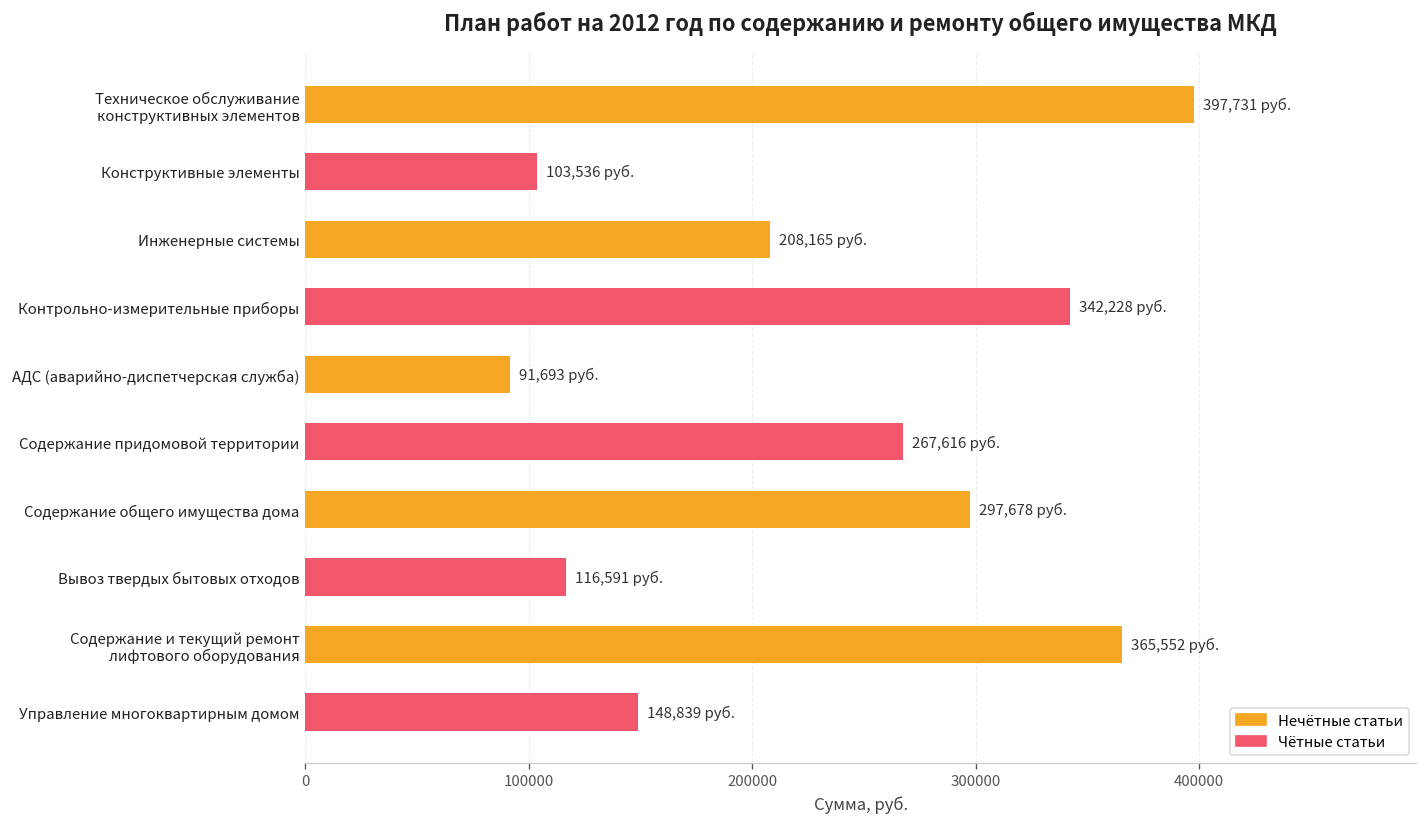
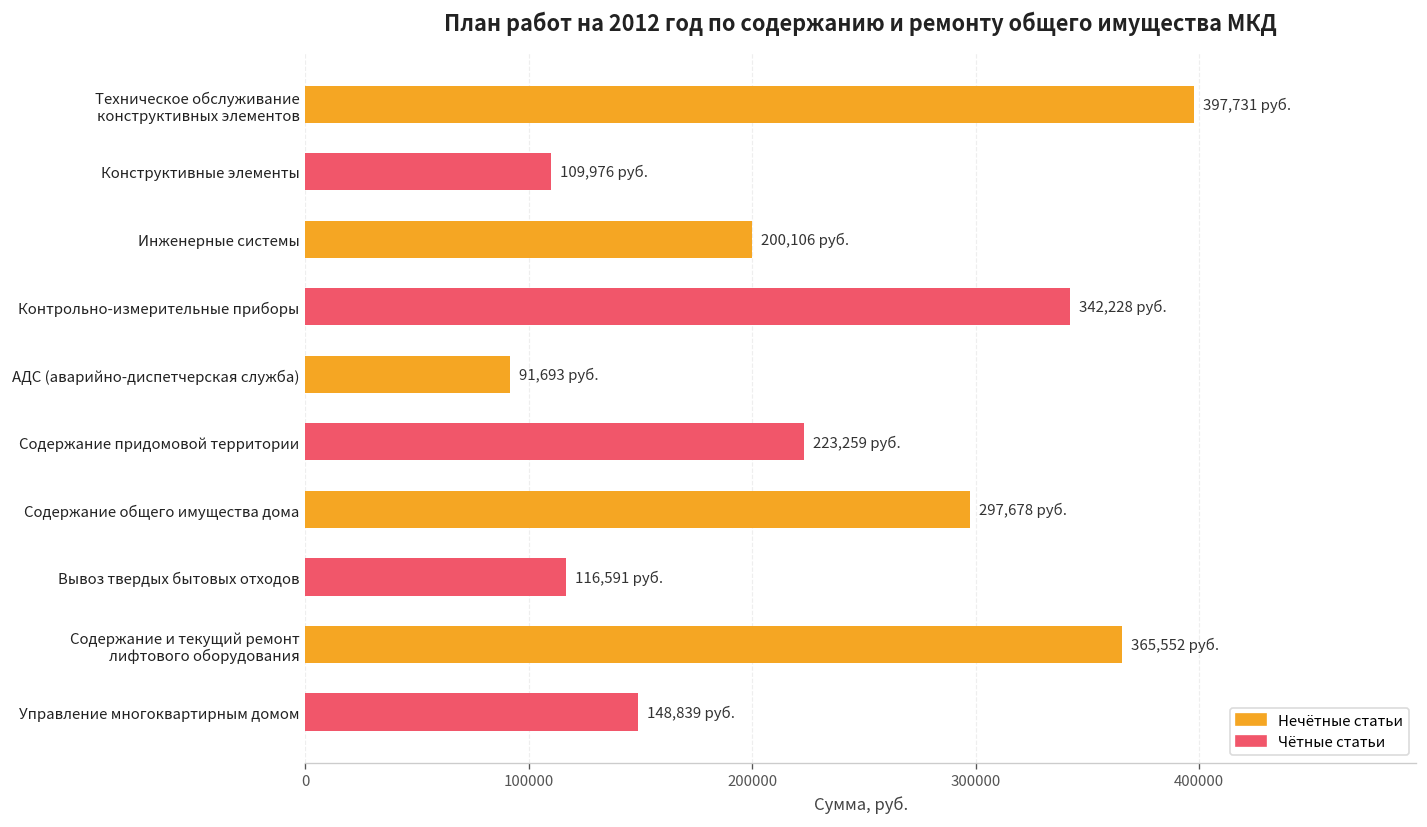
  {
    "Техническое обслуживание конструктивных элементов": "397,731",
-   "Конструктивные элементы": "103,536",
-   "Инженерные системы": "208,165",
+   "Конструктивные элементы": "109,976",
+   "Инженерные системы": "200,106",
    "Контрольно-измерительные приборы": "342,228",
    "АДС (аварийно-диспетчерская служба)": "91,693",
-   "Содержание придомовой территории": "267,616",
+   "Содержание придомовой территории": "223,259",
    "Содержание общего имущества дома": "297,678",
    "Вывоз твердых бытовых отходов": "116,591",
    "Содержание и текущий ремонт лифтового оборудования": "365,552",
    "Управление многоквартирным домом": "148,839"
  }
